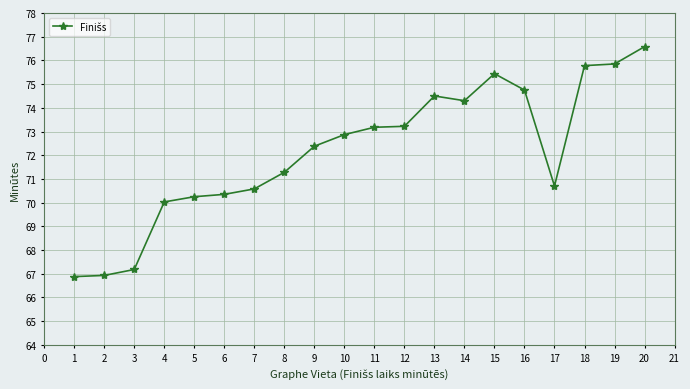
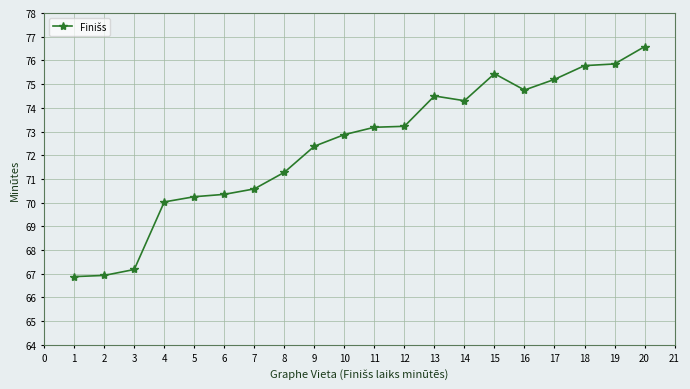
  {
    "1": 66.9,
    "2": 66.9,
    "3": 67.2,
    "4": 70.0,
    "5": 70.3,
    "6": 70.4,
    "7": 70.6,
    "8": 71.3,
    "9": 72.4,
    "10": 72.9,
    "11": 73.2,
    "12": 73.2,
    "13": 74.5,
    "14": 74.3,
    "15": 75.4,
    "16": 74.8,
-   "17": 70.7,
+   "17": 75.2,
    "18": 75.8,
    "19": 75.9,
    "20": 76.6
  }
